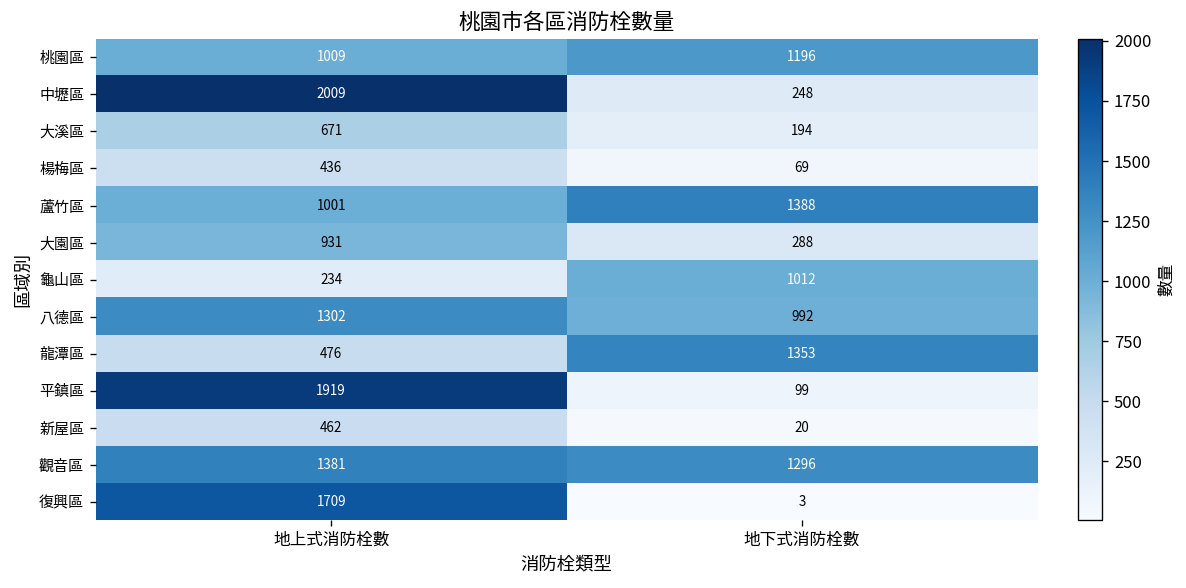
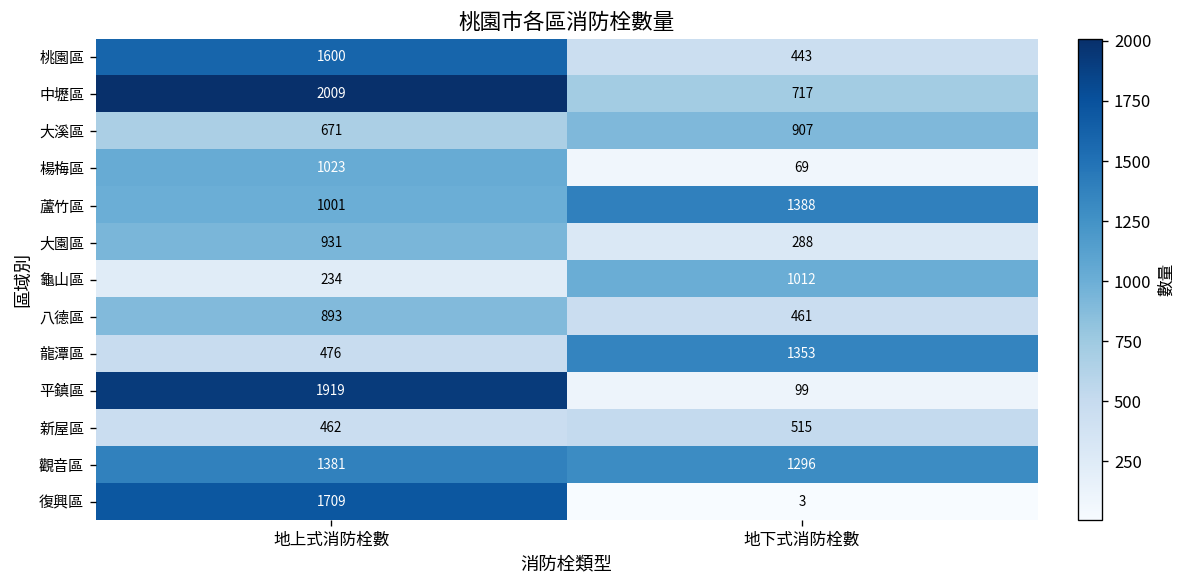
  {
    "桃園區": {
-     "地上式消防栓數": 1009,
-     "地下式消防栓數": 1196
+     "地上式消防栓數": 1600,
+     "地下式消防栓數": 443
    },
    "中壢區": {
      "地上式消防栓數": 2009,
-     "地下式消防栓數": 248
+     "地下式消防栓數": 717
    },
    "大溪區": {
      "地上式消防栓數": 671,
-     "地下式消防栓數": 194
+     "地下式消防栓數": 907
    },
    "楊梅區": {
-     "地上式消防栓數": 436,
+     "地上式消防栓數": 1023,
      "地下式消防栓數": 69
    },
    "蘆竹區": {
      "地上式消防栓數": 1001,
      "地下式消防栓數": 1388
    },
    "大園區": {
      "地上式消防栓數": 931,
      "地下式消防栓數": 288
    },
    "龜山區": {
      "地上式消防栓數": 234,
      "地下式消防栓數": 1012
    },
    "八德區": {
-     "地上式消防栓數": 1302,
-     "地下式消防栓數": 992
+     "地上式消防栓數": 893,
+     "地下式消防栓數": 461
    },
    "龍潭區": {
      "地上式消防栓數": 476,
      "地下式消防栓數": 1353
    },
    "平鎮區": {
      "地上式消防栓數": 1919,
      "地下式消防栓數": 99
    },
    "新屋區": {
      "地上式消防栓數": 462,
-     "地下式消防栓數": 20
+     "地下式消防栓數": 515
    },
    "觀音區": {
      "地上式消防栓數": 1381,
      "地下式消防栓數": 1296
    },
    "復興區": {
      "地上式消防栓數": 1709,
      "地下式消防栓數": 3
    }
  }
